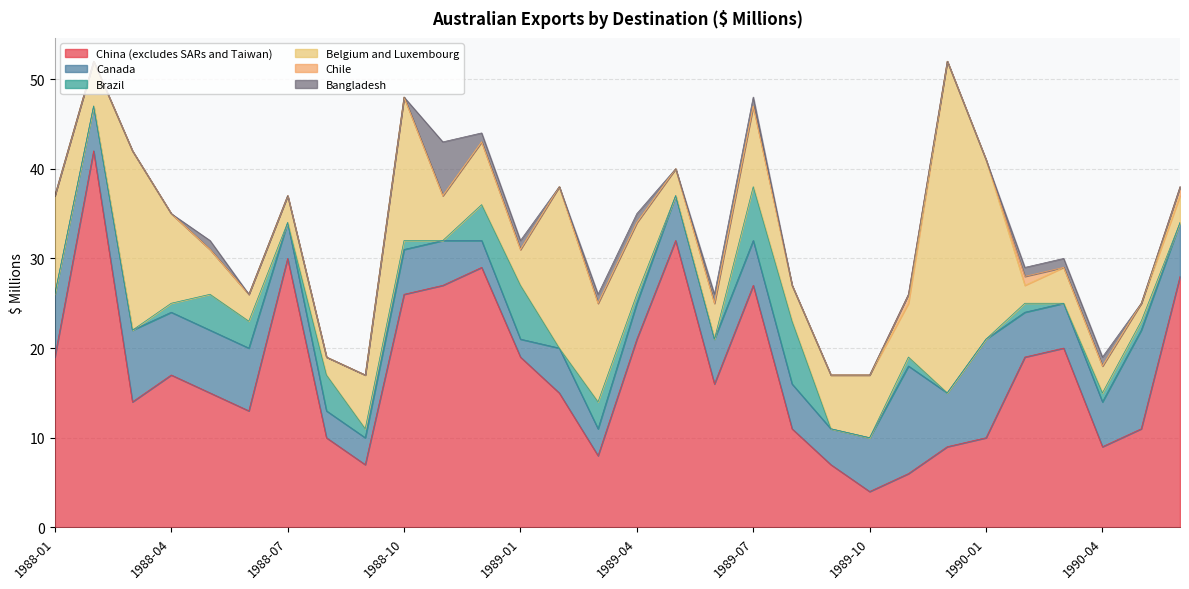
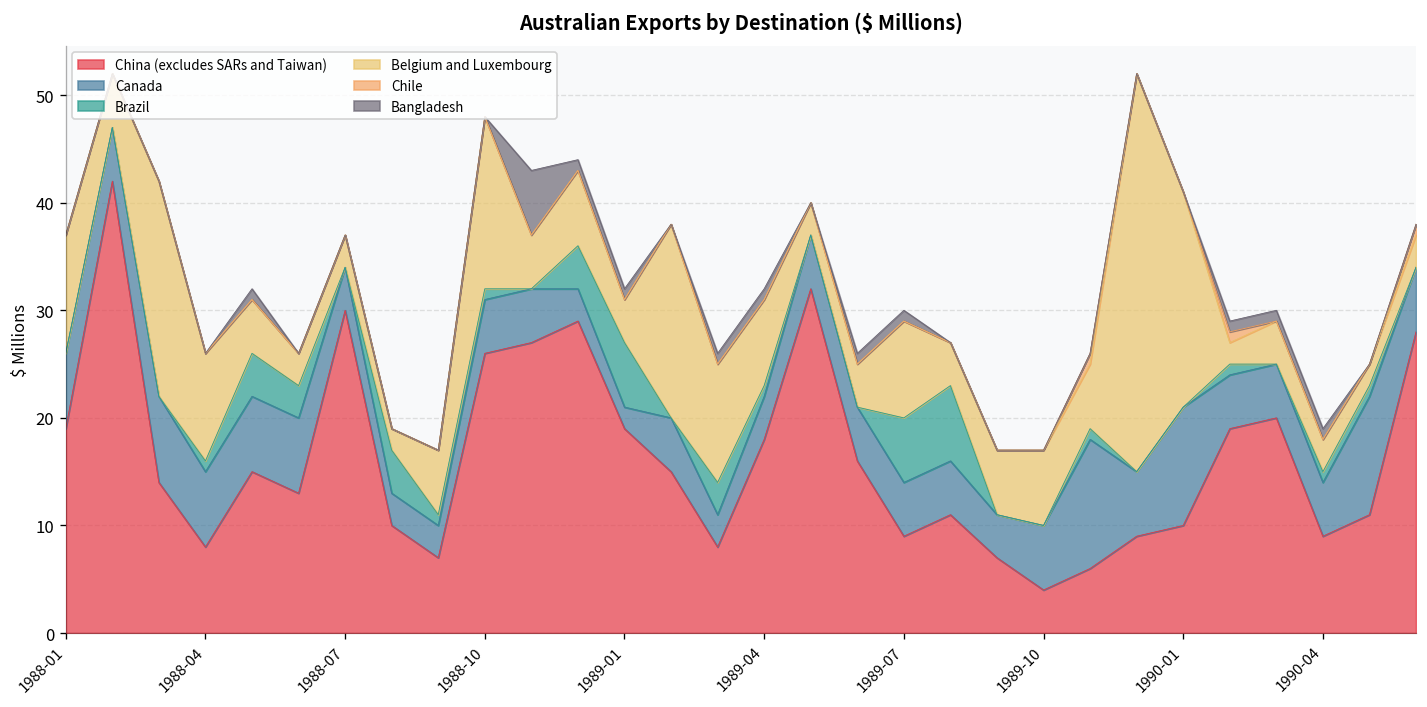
  {
    "China (excludes SARs and Taiwan)": {
      "1988-01": 19,
-     "1988-04": 17,
+     "1988-04": 8,
      "1988-07": 30,
      "1988-10": 26,
      "1989-01": 19,
-     "1989-04": 21,
-     "1989-07": 27,
+     "1989-04": 18,
+     "1989-07": 9,
      "1989-10": 4,
      "1990-01": 10,
      "1990-04": 9
    }
  }
